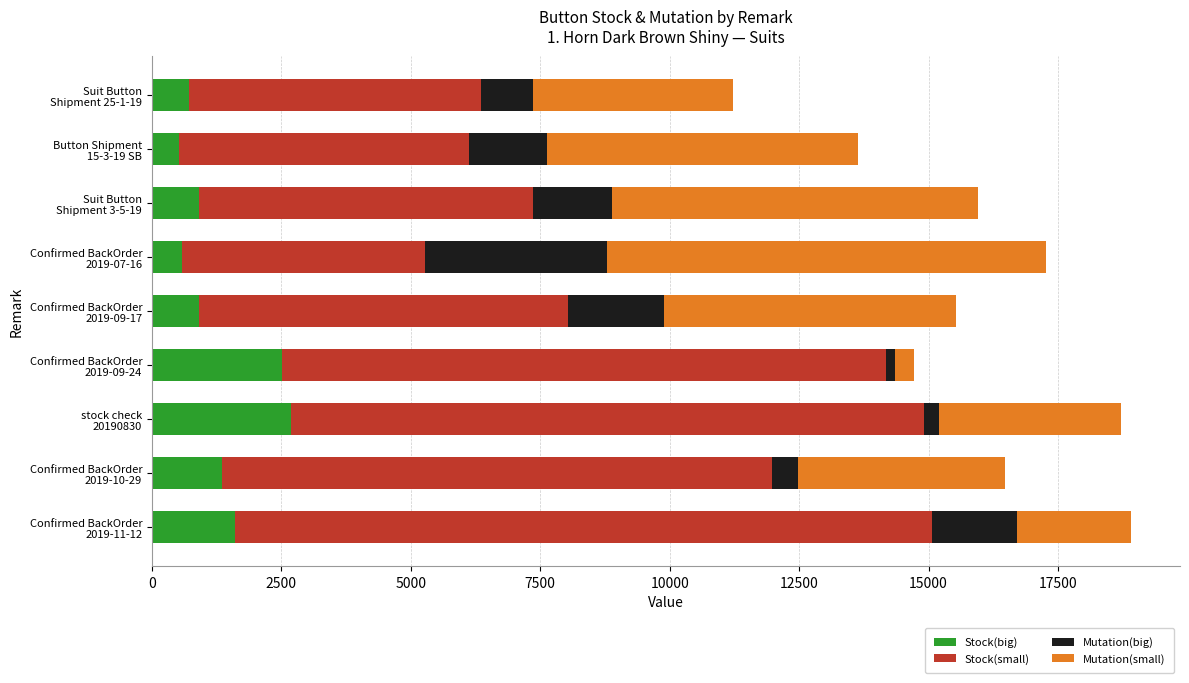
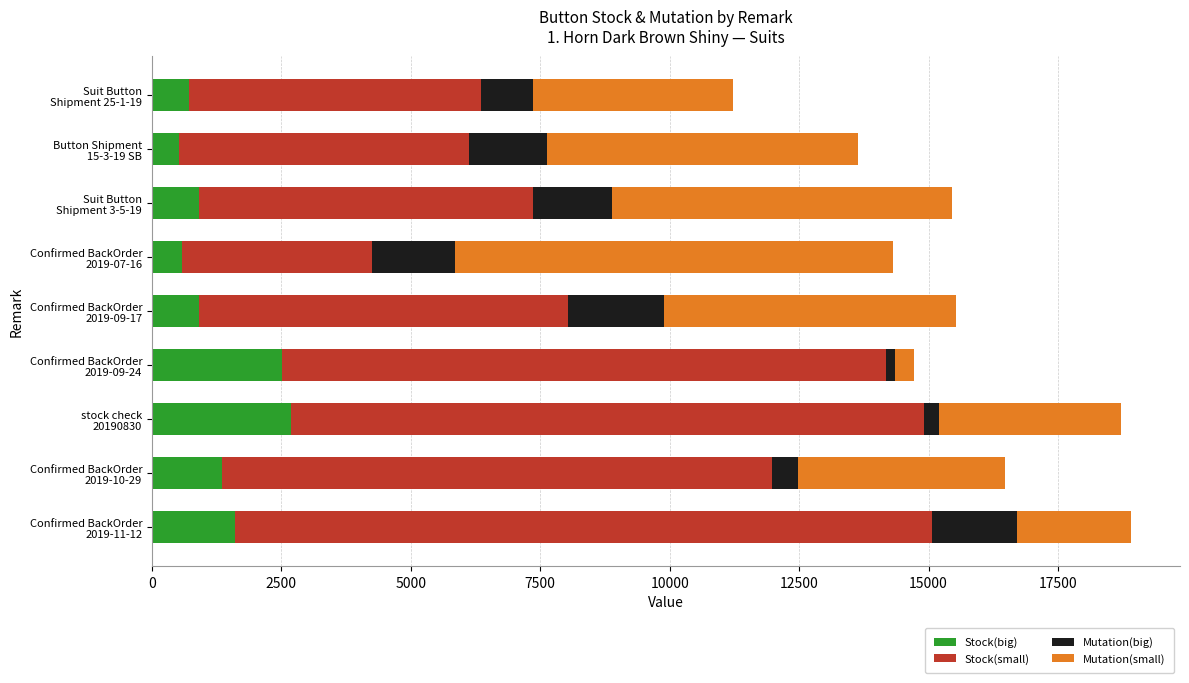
  {
    "Stock(big)": {
      "Suit Button Shipment 25-1-19": 700,
      "Button Shipment 15-3-19 SB": 500,
      "Suit Button Shipment 3-5-19": 900,
      "Confirmed BackOrder 2019-07-16": 600,
      "Confirmed BackOrder 2019-09-17": 900,
      "Confirmed BackOrder 2019-09-24": 2500,
      "stock check 20190830": 2700,
      "Confirmed BackOrder 2019-10-29": 1400,
      "Confirmed BackOrder 2019-11-12": 1600
    },
    "Stock(small)": {
      "Suit Button Shipment 25-1-19": 5600,
      "Button Shipment 15-3-19 SB": 5600,
      "Suit Button Shipment 3-5-19": 6400,
-     "Confirmed BackOrder 2019-07-16": 4700,
+     "Confirmed BackOrder 2019-07-16": 3700,
      "Confirmed BackOrder 2019-09-17": 7100,
      "Confirmed BackOrder 2019-09-24": 11700,
      "stock check 20190830": 12200,
      "Confirmed BackOrder 2019-10-29": 10600,
      "Confirmed BackOrder 2019-11-12": 13500
    },
    "Mutation(big)": {
      "Suit Button Shipment 25-1-19": 1000,
      "Button Shipment 15-3-19 SB": 1500,
      "Suit Button Shipment 3-5-19": 1500,
-     "Confirmed BackOrder 2019-07-16": 3500,
+     "Confirmed BackOrder 2019-07-16": 1600,
      "Confirmed BackOrder 2019-09-17": 1900,
      "Confirmed BackOrder 2019-09-24": 200,
      "stock check 20190830": 300,
      "Confirmed BackOrder 2019-10-29": 500,
      "Confirmed BackOrder 2019-11-12": 1700
    },
    "Mutation(small)": {
      "Suit Button Shipment 25-1-19": 3900,
      "Button Shipment 15-3-19 SB": 6000,
-     "Suit Button Shipment 3-5-19": 7100,
+     "Suit Button Shipment 3-5-19": 6600,
      "Confirmed BackOrder 2019-07-16": 8500,
      "Confirmed BackOrder 2019-09-17": 5600,
      "Confirmed BackOrder 2019-09-24": 400,
      "stock check 20190830": 3500,
      "Confirmed BackOrder 2019-10-29": 4000,
      "Confirmed BackOrder 2019-11-12": 2200
    }
  }
